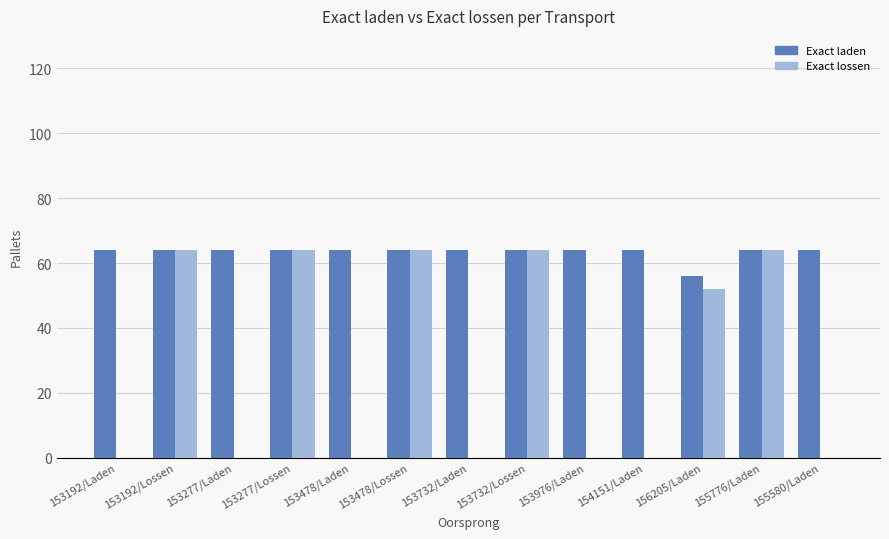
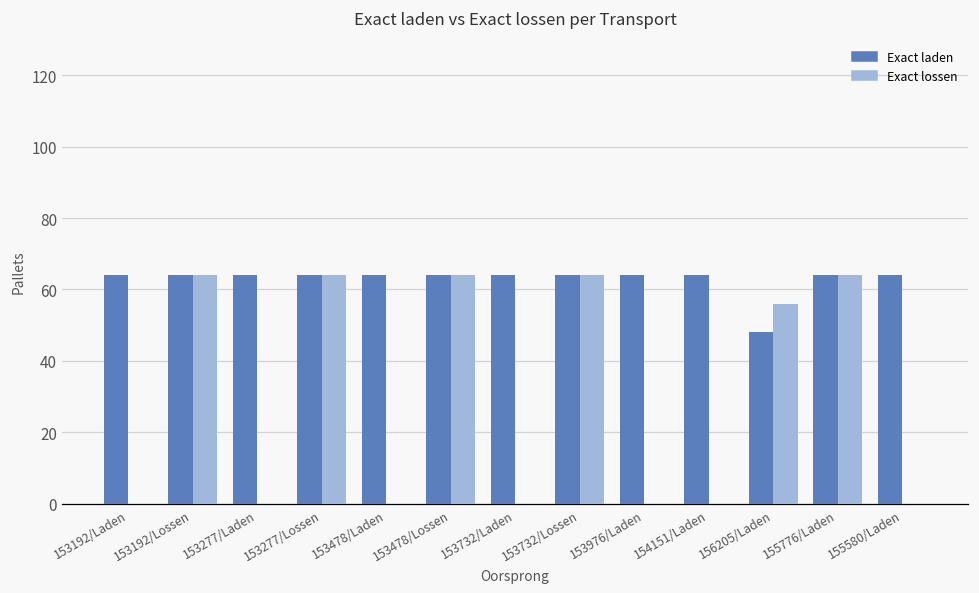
  {
    "Exact laden": {
      "153192/Laden": 64,
      "153192/Lossen": 64,
      "153277/Laden": 64,
      "153277/Lossen": 64,
      "153478/Laden": 64,
      "153478/Lossen": 64,
      "153732/Laden": 64,
      "153732/Lossen": 64,
      "153976/Laden": 64,
      "154151/Laden": 64,
-     "156205/Laden": 56,
+     "156205/Laden": 48,
      "155776/Laden": 64,
      "155580/Laden": 64
    },
    "Exact lossen": {
      "153192/Laden": 0,
      "153192/Lossen": 64,
      "153277/Laden": 0,
      "153277/Lossen": 64,
      "153478/Laden": 0,
      "153478/Lossen": 64,
      "153732/Laden": 0,
      "153732/Lossen": 64,
      "153976/Laden": 0,
      "154151/Laden": 0,
-     "156205/Laden": 52,
+     "156205/Laden": 56,
      "155776/Laden": 64,
      "155580/Laden": 0
    }
  }
